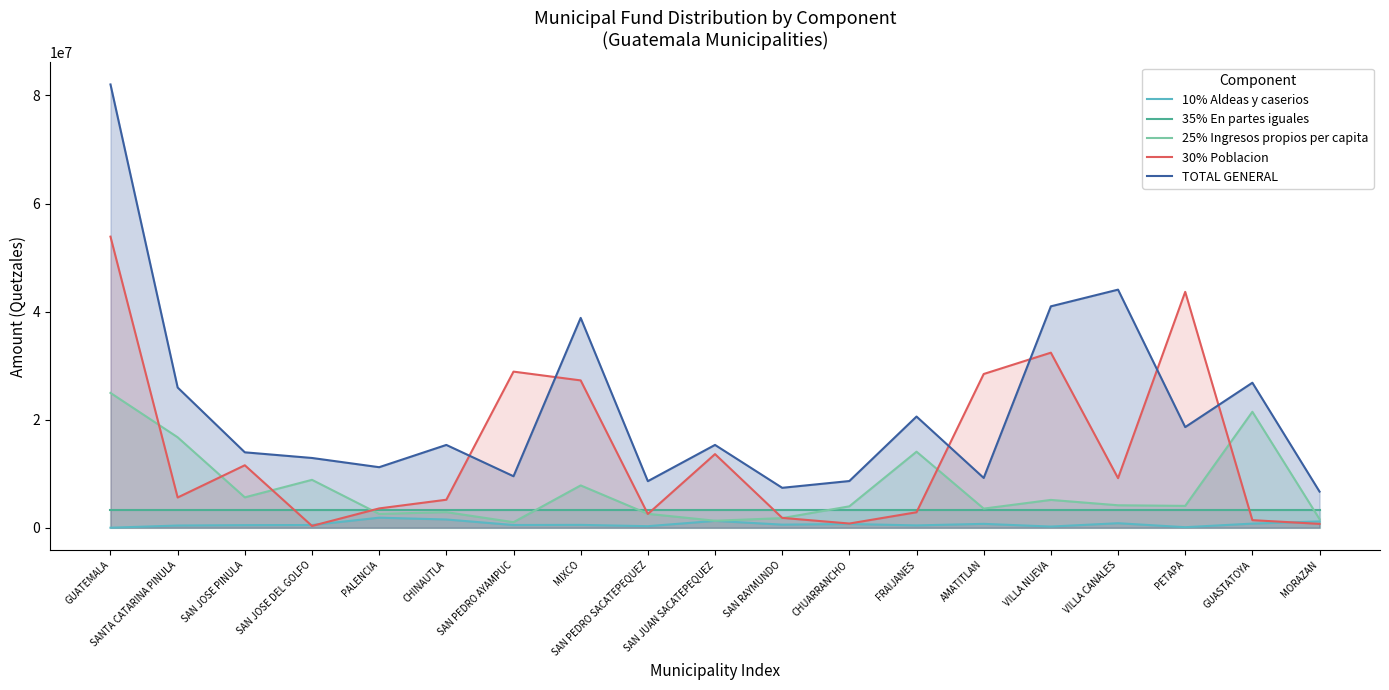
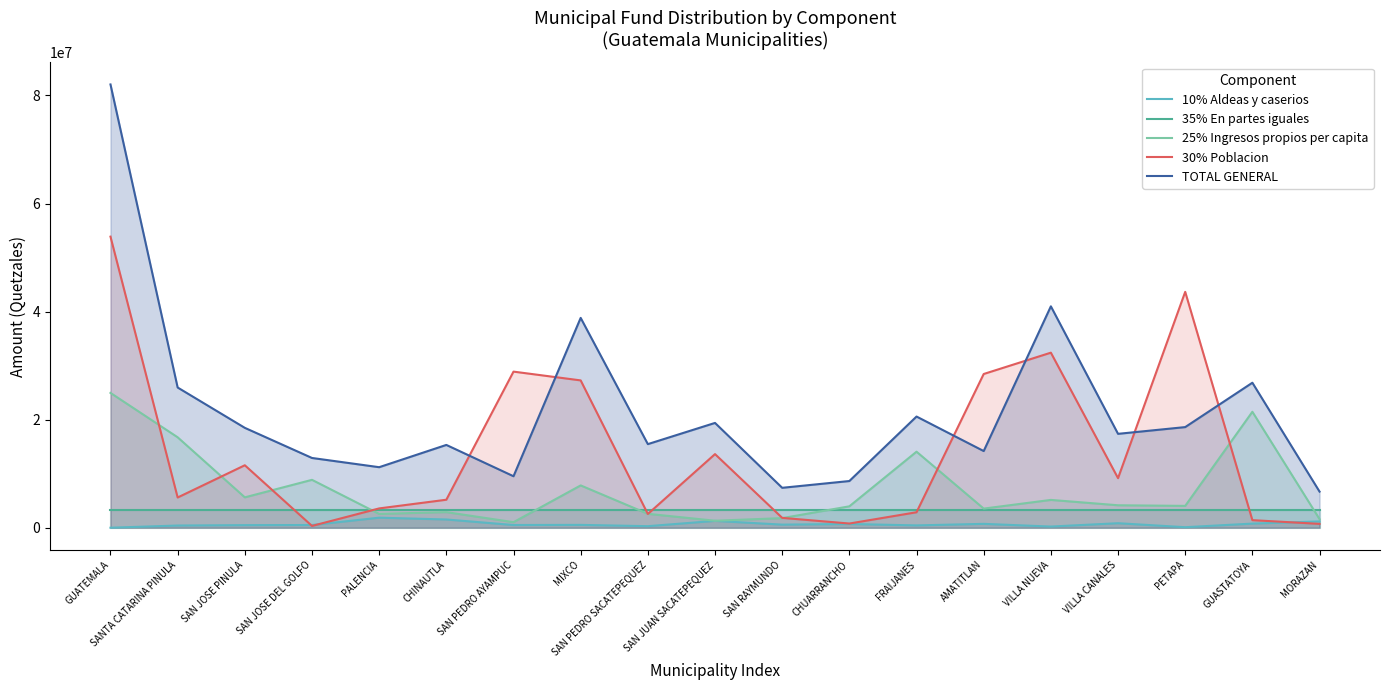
  {
    "30% Poblacion": {
      "GUATEMALA": 54000000,
      "SANTA CATARINA PINULA": 6000000,
      "SAN JOSE PINULA": 12000000,
      "CHINAUTLA": 5000000,
      "SAN PEDRO AYAMPUC": 29000000,
      "MIXCO": 27000000,
      "SAN JUAN SACATEPEQUEZ": 14000000,
      "AMATITLAN": 28000000,
      "VILLA NUEVA": 32000000,
      "VILLA CANALES": 9000000,
      "PETAPA": 44000000,
      "GUASTATOYA": 1000000
    },
    "TOTAL GENERAL": {
      "GUATEMALA": 82000000,
      "SANTA CATARINA PINULA": 26000000,
-     "SAN JOSE PINULA": 14000000,
+     "SAN JOSE PINULA": 18000000,
      "SAN JOSE DEL GOLFO": 13000000,
      "PALENCIA": 11000000,
      "CHINAUTLA": 15000000,
      "SAN PEDRO AYAMPUC": 10000000,
      "MIXCO": 39000000,
-     "SAN PEDRO SACATEPEQUEZ": 9000000,
-     "SAN JUAN SACATEPEQUEZ": 15000000,
+     "SAN PEDRO SACATEPEQUEZ": 15000000,
+     "SAN JUAN SACATEPEQUEZ": 19000000,
      "SAN RAYMUNDO": 7000000,
      "CHUARRANCHO": 9000000,
      "FRAIJANES": 21000000,
-     "AMATITLAN": 9000000,
+     "AMATITLAN": 14000000,
      "VILLA NUEVA": 41000000,
-     "VILLA CANALES": 44000000,
+     "VILLA CANALES": 17000000,
      "PETAPA": 19000000,
      "GUASTATOYA": 27000000,
      "MORAZAN": 7000000
    }
  }
